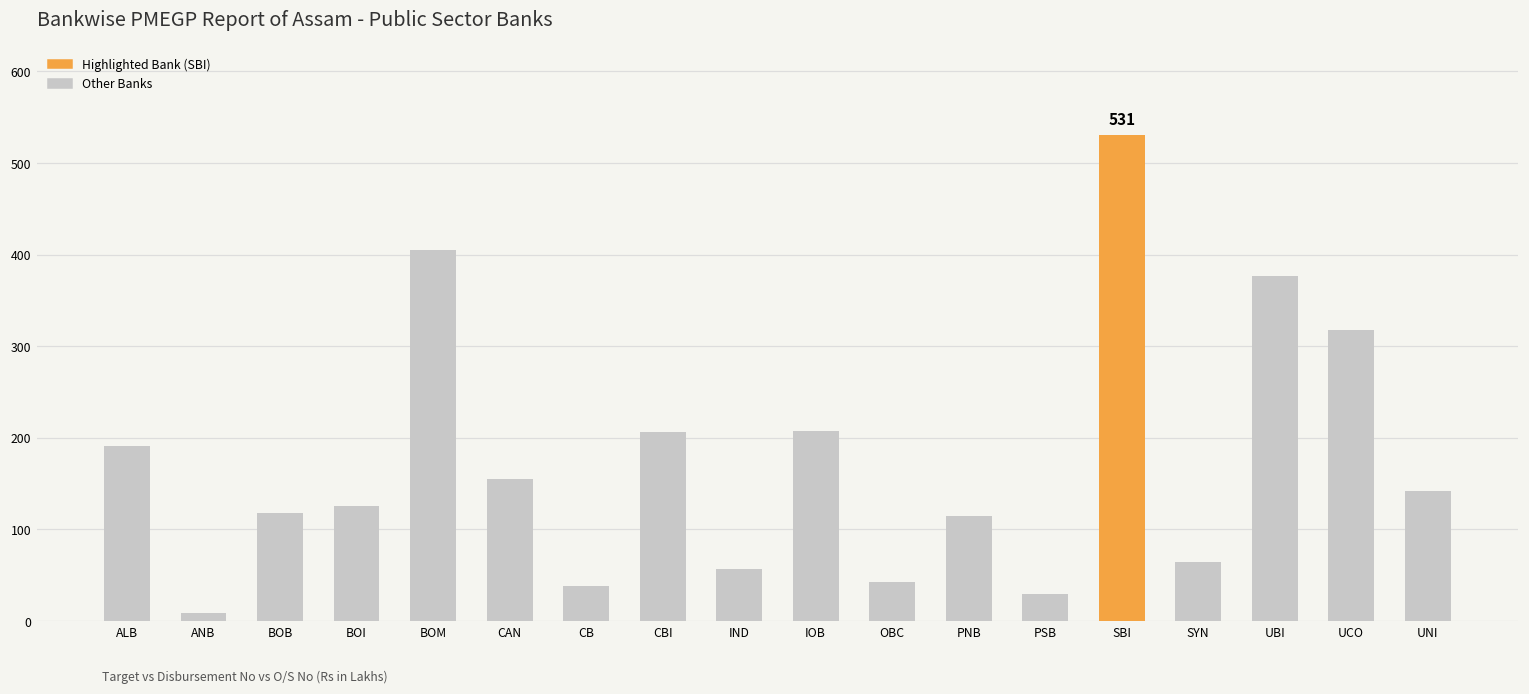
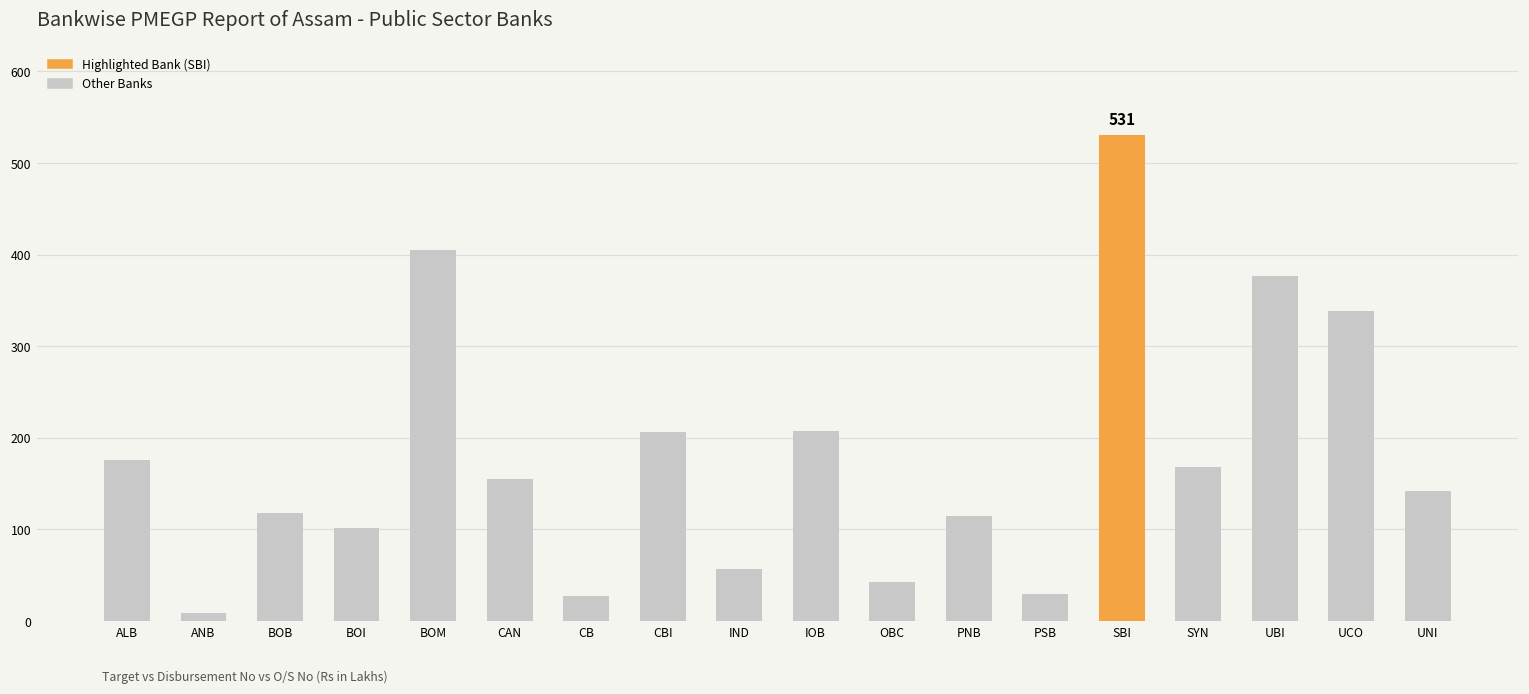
  {
-   "ALB": 190,
+   "ALB": 180,
    "ANB": 10,
    "BOB": 120,
-   "BOI": 130,
+   "BOI": 100,
    "BOM": 410,
    "CAN": 160,
-   "CB": 40,
+   "CB": 30,
    "CBI": 210,
    "IND": 60,
    "IOB": 210,
    "OBC": 40,
    "PNB": 120,
    "PSB": 30,
-   "SYN": 60,
+   "SYN": 170,
    "UBI": 380,
-   "UCO": 320,
+   "UCO": 340,
    "UNI": 140
  }
